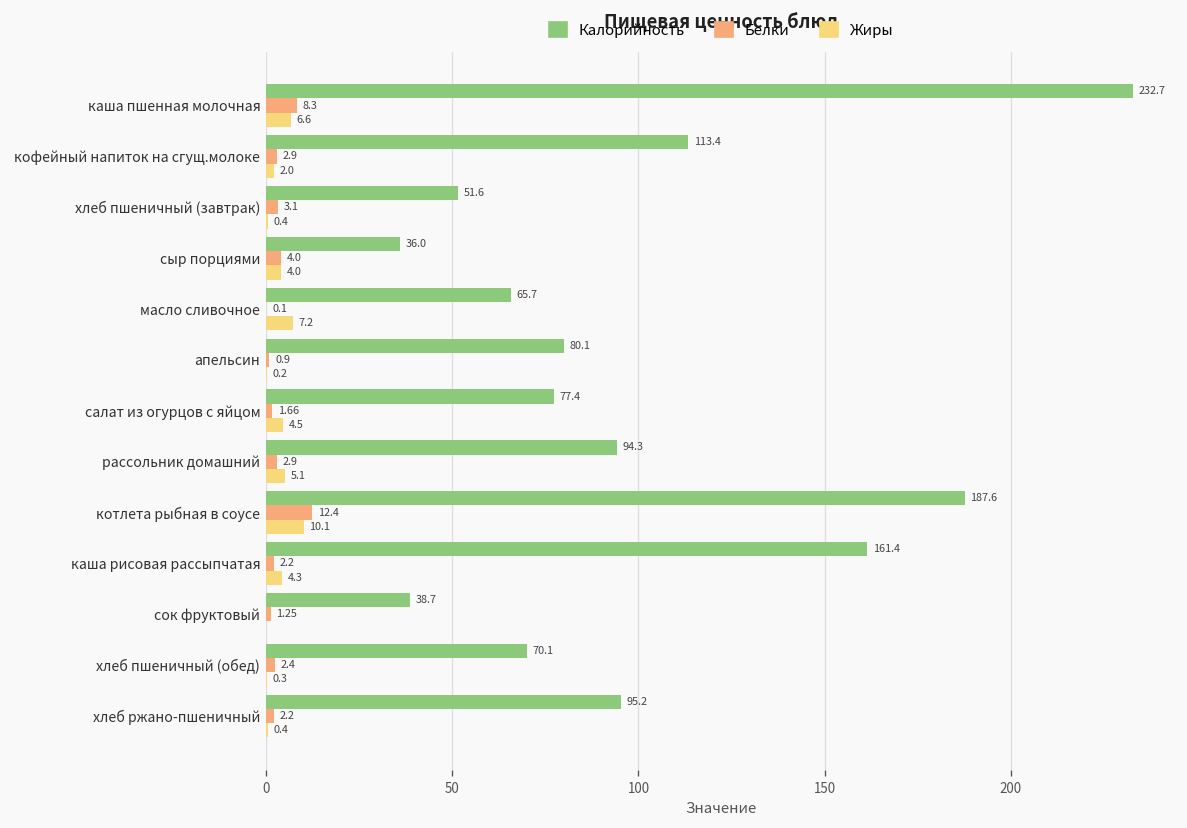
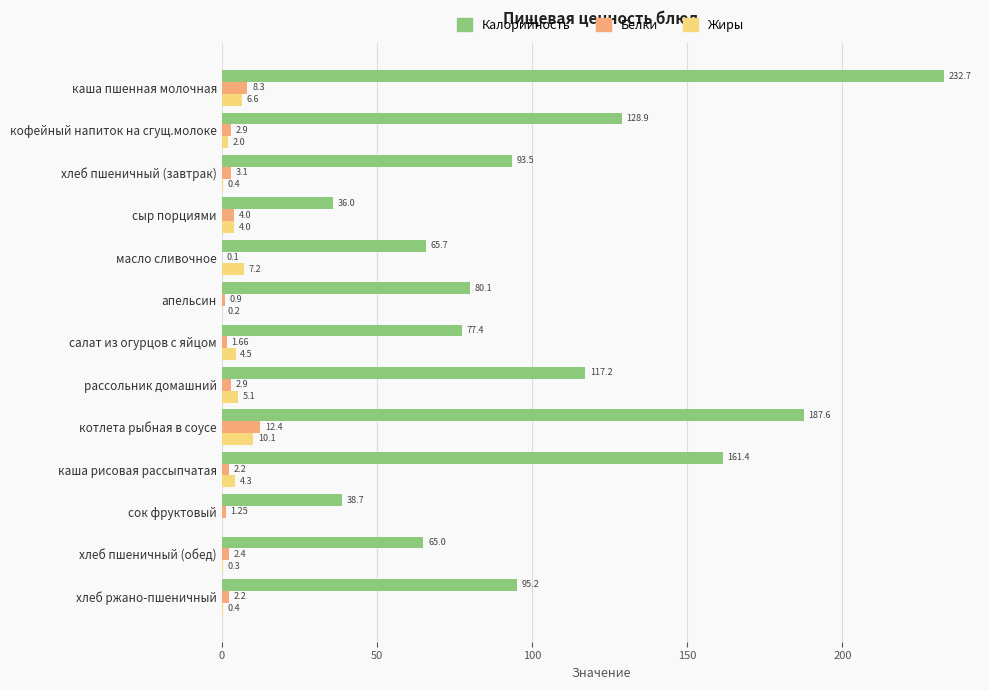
  {
    "Калорийность": {
      "каша пшенная молочная": 232.7,
-     "кофейный напиток на сгущ.молоке": 113.4,
-     "хлеб пшеничный (завтрак)": 51.6,
+     "кофейный напиток на сгущ.молоке": 128.9,
+     "хлеб пшеничный (завтрак)": 93.5,
      "сыр порциями": 36.0,
      "масло сливочное": 65.7,
      "апельсин": 80.1,
      "салат из огурцов с яйцом": 77.4,
-     "рассольник домашний": 94.3,
+     "рассольник домашний": 117.2,
      "котлета рыбная в соусе": 187.6,
      "каша рисовая рассыпчатая": 161.4,
      "сок фруктовый": 38.7,
-     "хлеб пшеничный (обед)": 70.1,
+     "хлеб пшеничный (обед)": 65.0,
      "хлеб ржано-пшеничный": 95.2
    }
  }
